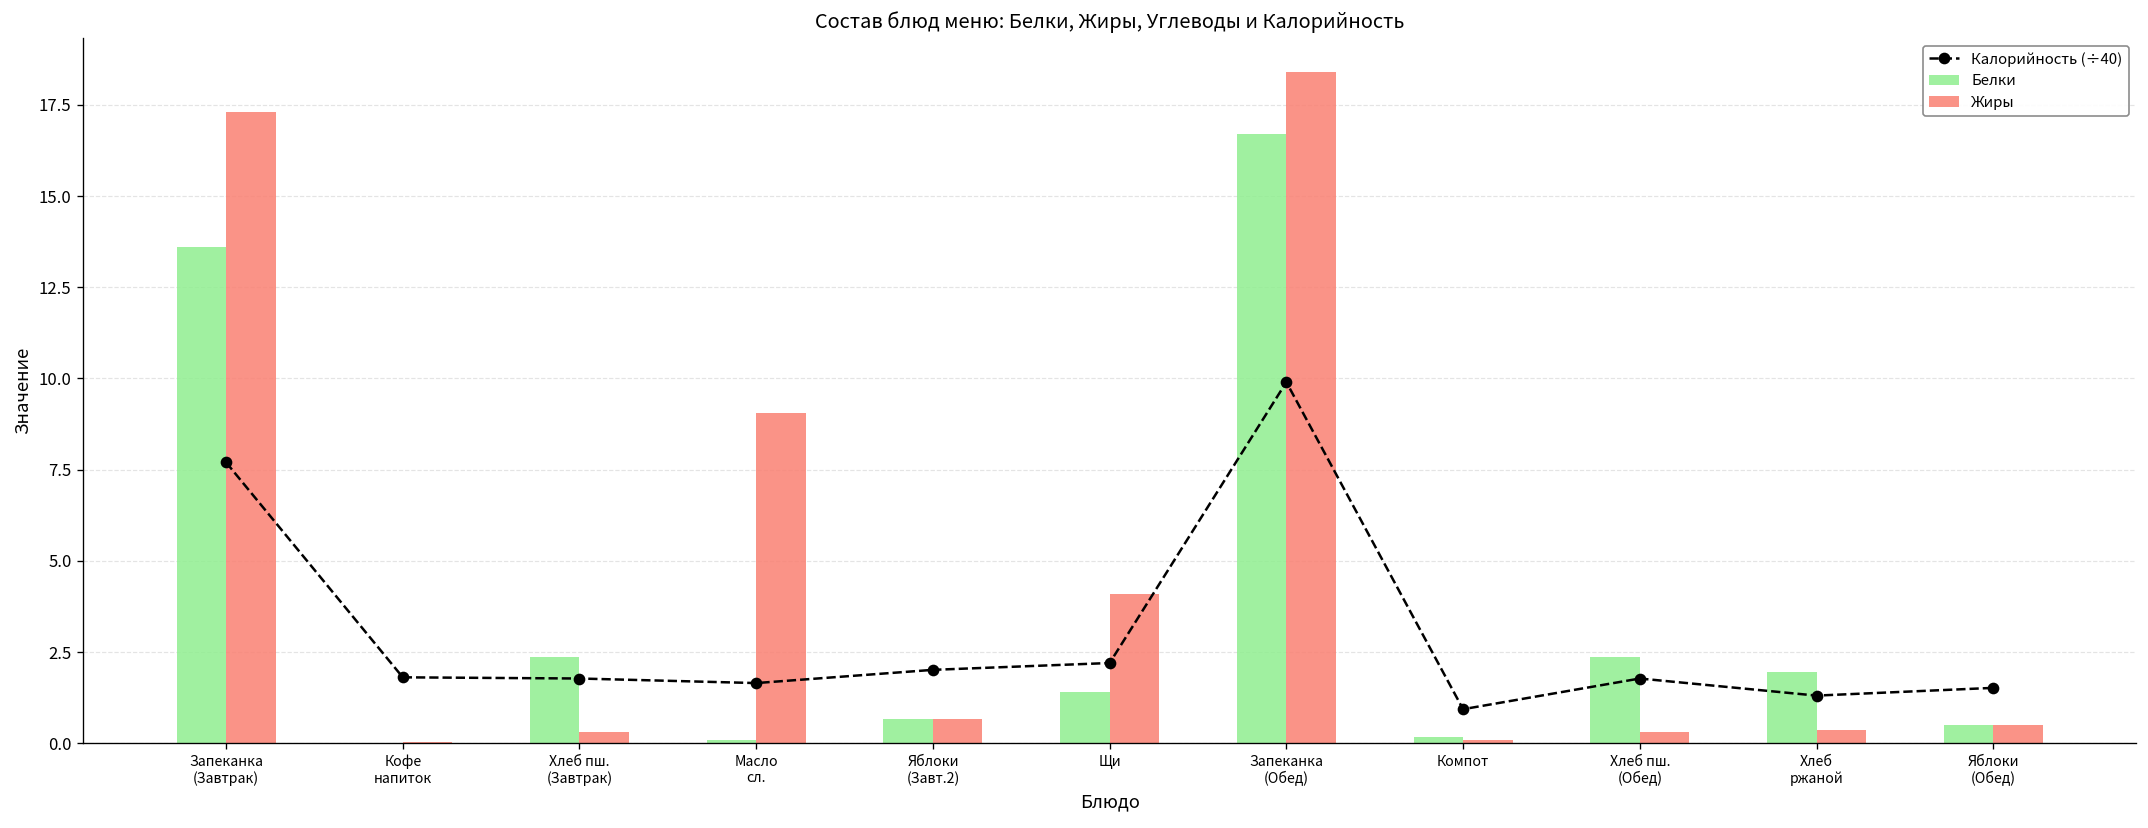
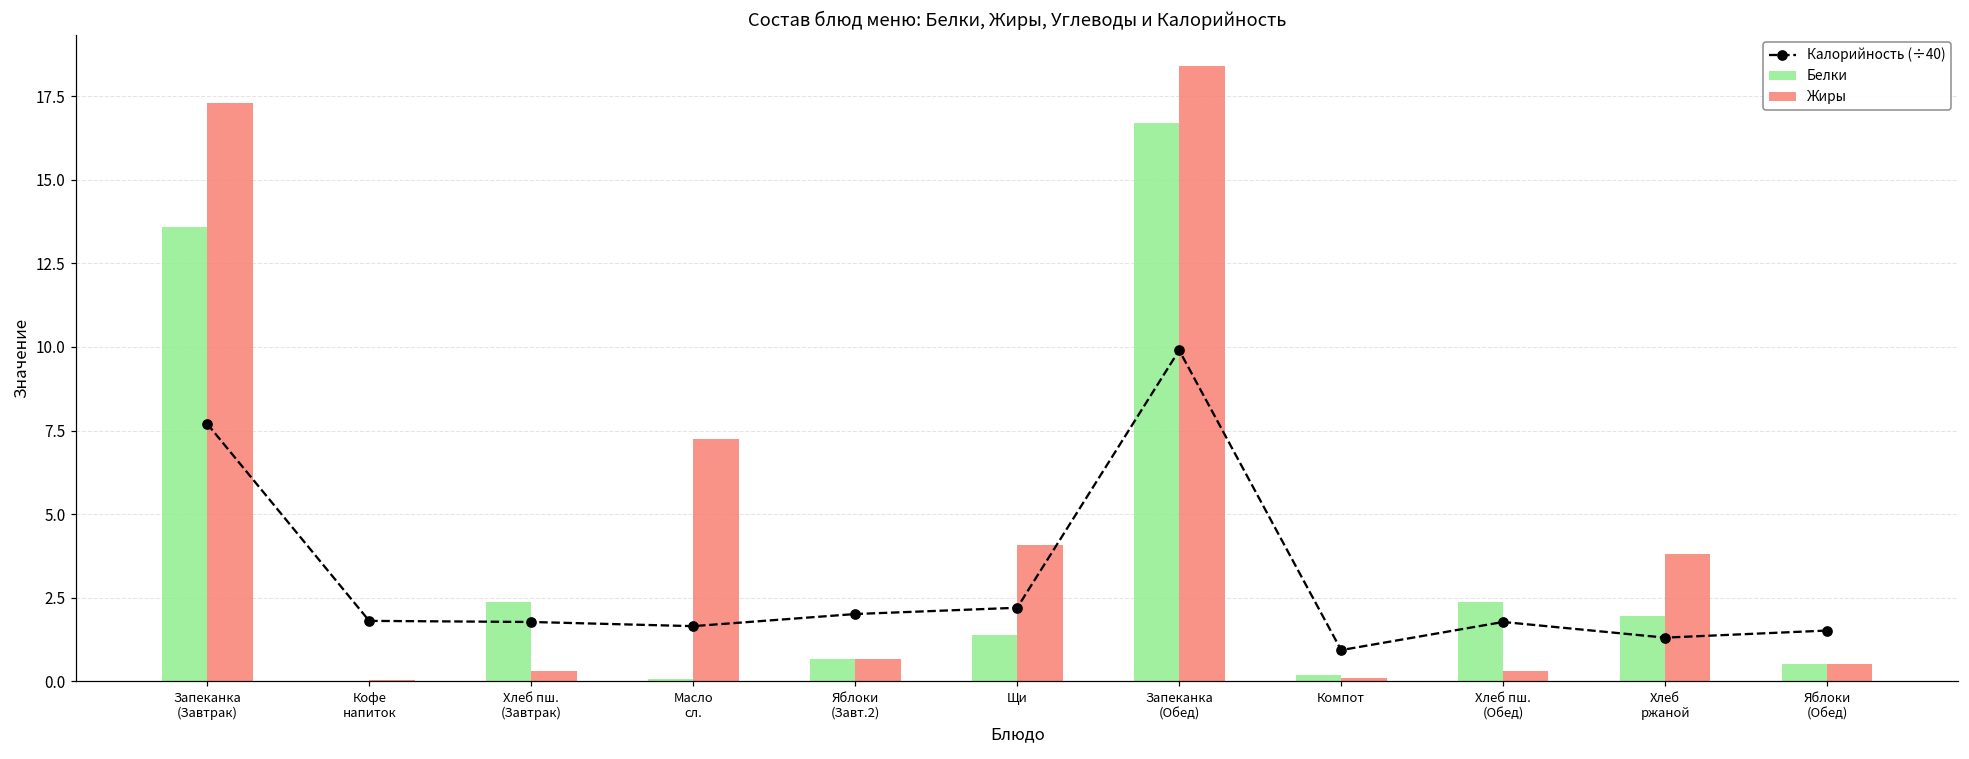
  {
    "Белки": {
      "Запеканка (Завтрак)": 13.6,
      "Хлеб пш. (Завтрак)": 2.4,
      "Яблоки (Завт.2)": 0.7,
      "Щи": 1.4,
      "Запеканка (Обед)": 16.7,
      "Компот": 0.2,
      "Хлеб пш. (Обед)": 2.4,
      "Хлеб ржаной": 2.0,
      "Яблоки (Обед)": 0.5
    },
    "Калорийность (÷40)": {
      "Запеканка (Завтрак)": 7.7,
      "Кофе напиток": 1.8,
      "Хлеб пш. (Завтрак)": 1.8,
      "Масло сл.": 1.7,
      "Яблоки (Завт.2)": 2.0,
      "Щи": 2.2,
      "Запеканка (Обед)": 9.9,
      "Компот": 0.9,
      "Хлеб пш. (Обед)": 1.8,
      "Хлеб ржаной": 1.3,
      "Яблоки (Обед)": 1.5
    },
    "Жиры": {
      "Запеканка (Завтрак)": 17.3,
      "Хлеб пш. (Завтрак)": 0.3,
-     "Масло сл.": 9.1,
+     "Масло сл.": 7.3,
      "Яблоки (Завт.2)": 0.7,
      "Щи": 4.1,
      "Запеканка (Обед)": 18.4,
      "Компот": 0.1,
      "Хлеб пш. (Обед)": 0.3,
-     "Хлеб ржаной": 0.4,
+     "Хлеб ржаной": 3.8,
      "Яблоки (Обед)": 0.5
    }
  }
